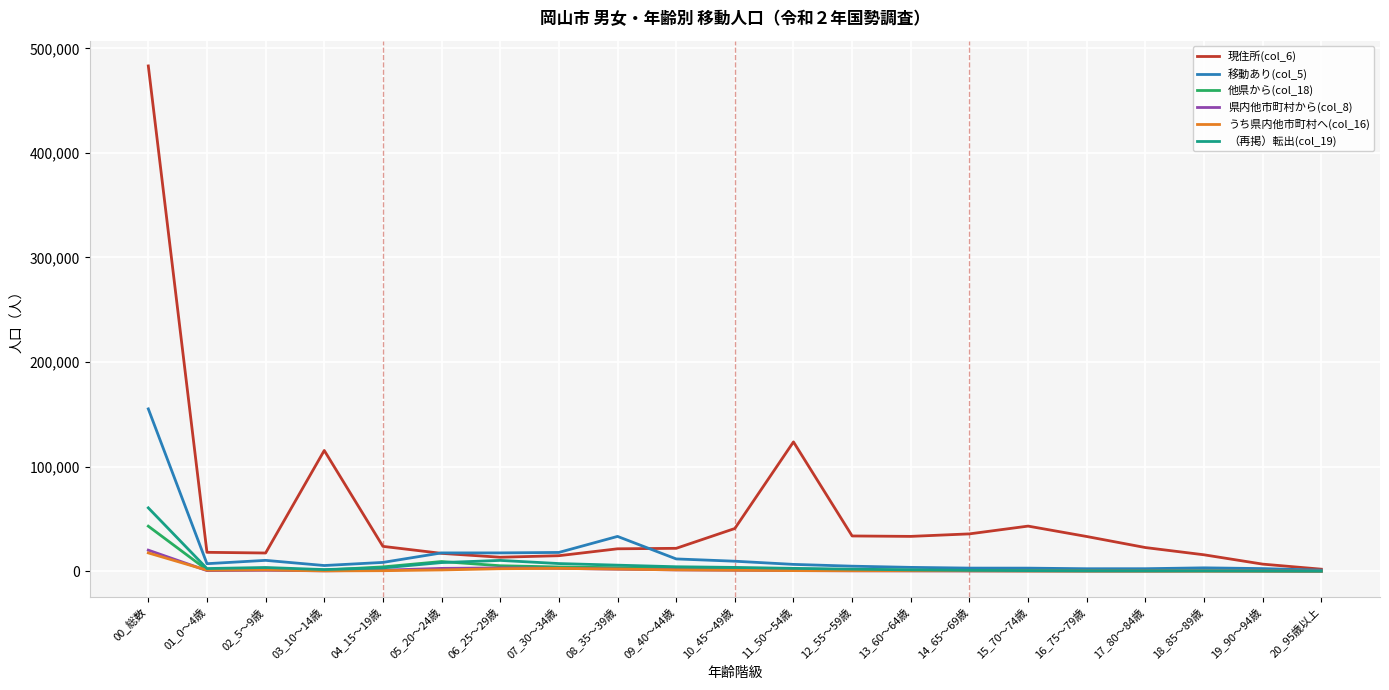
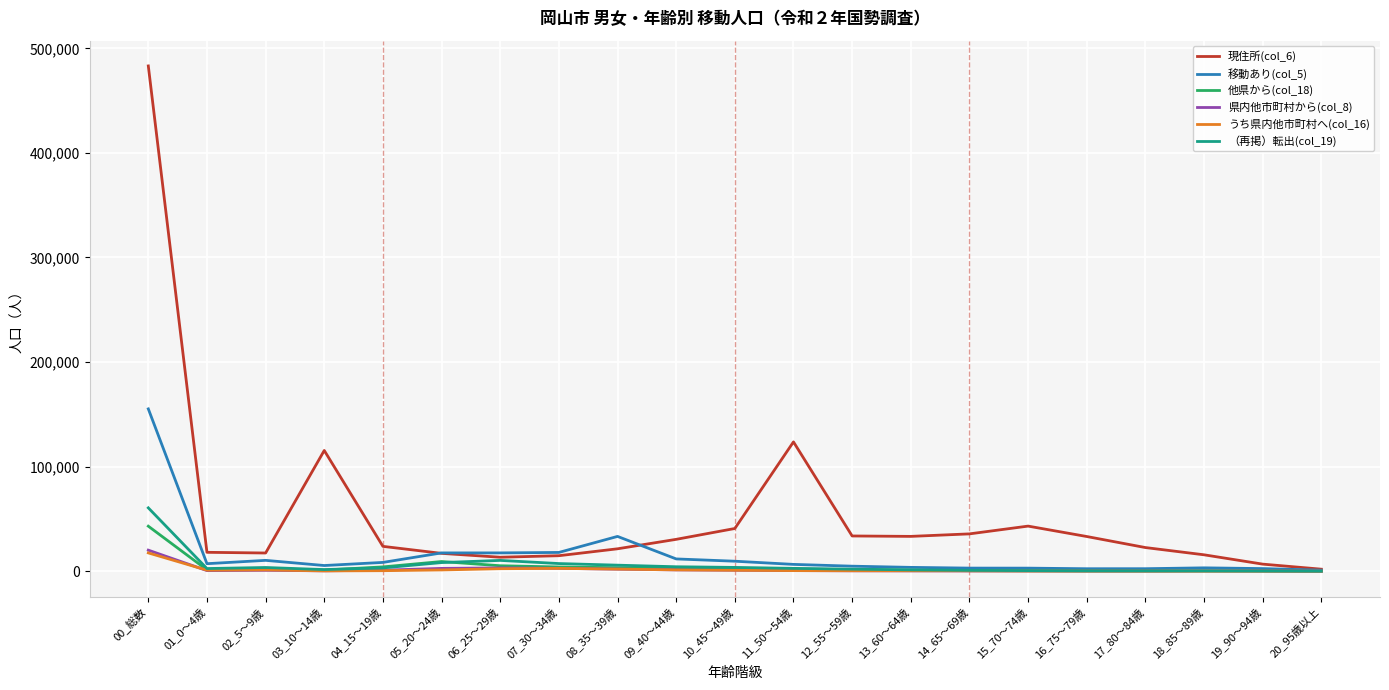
  {
    "現住所(col_6)": {
      "00_総数": "483,000",
      "01_0～4歳": "18,000",
      "02_5～9歳": "17,000",
      "03_10～14歳": "116,000",
      "04_15～19歳": "24,000",
      "06_25～29歳": "13,000",
      "07_30～34歳": "15,000",
      "08_35～39歳": "22,000",
-     "09_40～44歳": "22,000",
+     "09_40～44歳": "31,000",
      "10_45～49歳": "41,000",
      "11_50～54歳": "124,000",
      "12_55～59歳": "34,000",
      "13_60～64歳": "33,000",
      "14_65～69歳": "36,000",
      "15_70～74歳": "43,000",
      "16_75～79歳": "33,000",
      "17_80～84歳": "23,000",
      "18_85～89歳": "16,000",
      "19_90～94歳": "7,000"
    },
    "移動あり(col_5)": {
      "00_総数": "155,000",
      "01_0～4歳": "7,000",
      "02_5～9歳": "10,000",
      "03_10～14歳": "6,000",
      "04_15～19歳": "8,000",
      "06_25～29歳": "18,000",
      "07_30～34歳": "18,000",
      "08_35～39歳": "33,000",
      "09_40～44歳": "12,000",
      "10_45～49歳": "10,000",
      "11_50～54歳": "7,000",
      "12_55～59歳": "5,000",
      "18_85～89歳": "3,000"
    },
    "県内他市町村から(col_8)": {
      "00_総数": "20,000"
    },
    "うち県内他市町村へ(col_16)": {
      "00_総数": "18,000"
    }
  }
